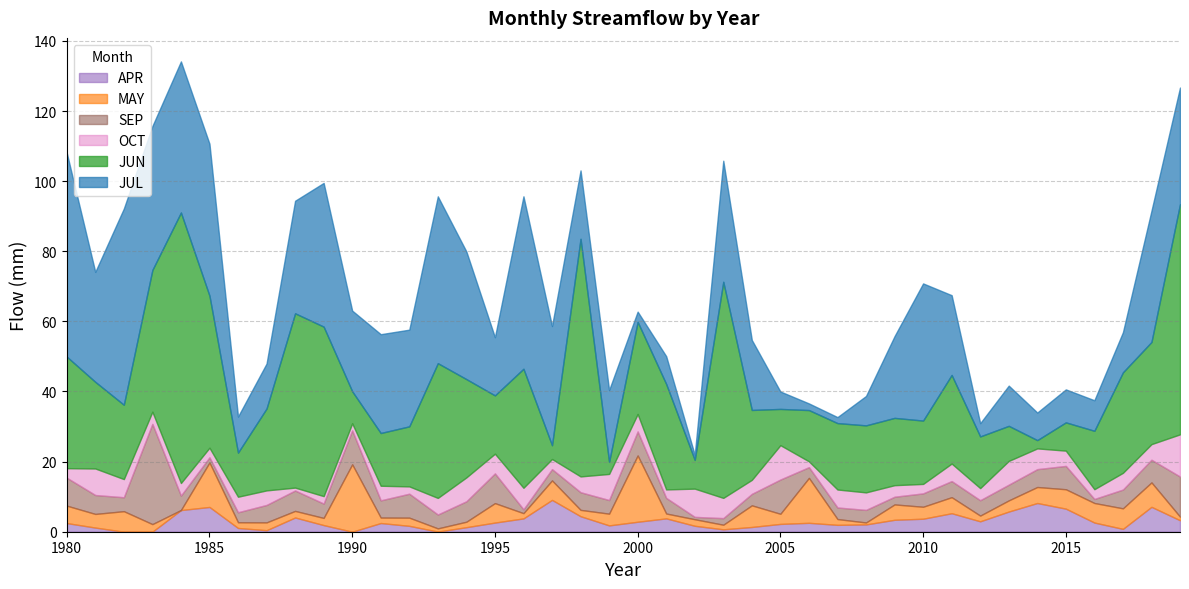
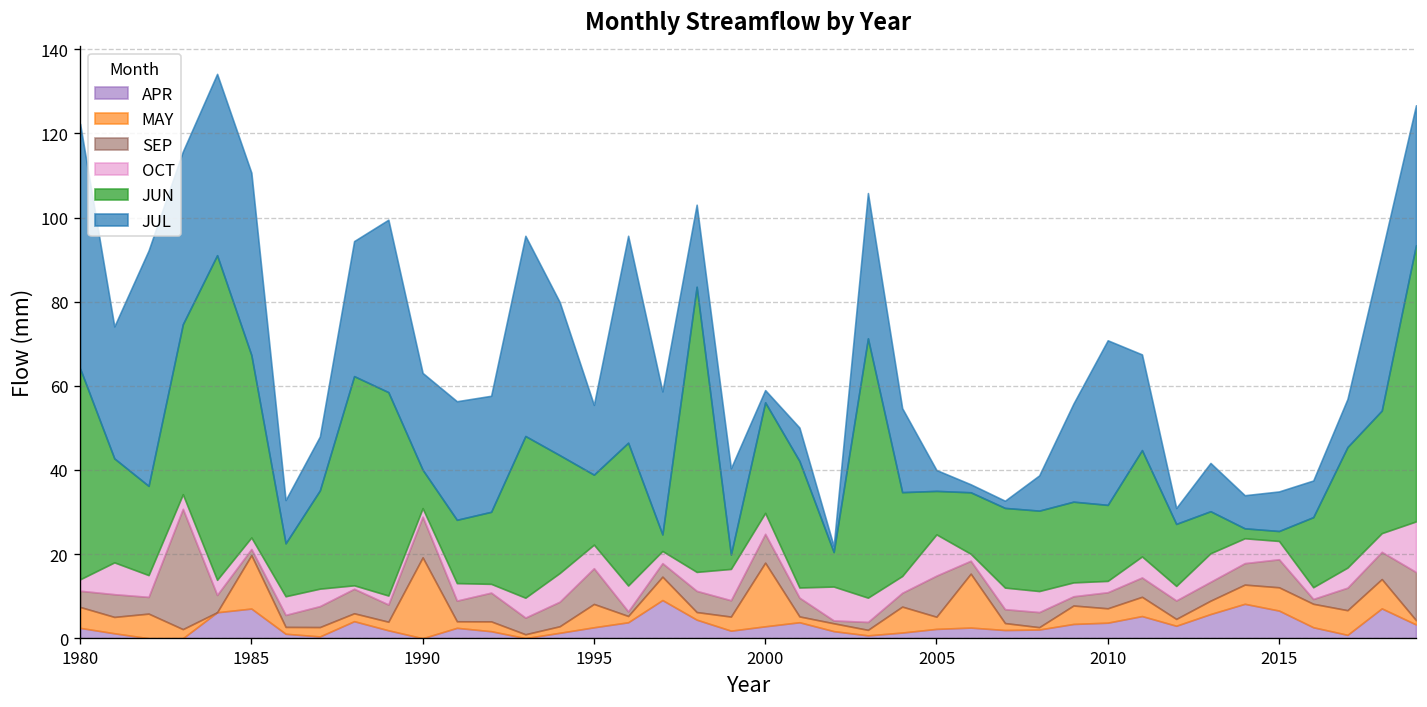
  {
    "APR": {
      "1980": 2,
      "1985": 7,
      "1995": 3,
      "2000": 3,
      "2005": 2,
      "2010": 4,
      "2015": 7
    },
    "MAY": {
      "1980": 5,
      "1985": 13,
      "1990": 19,
      "1995": 6,
-     "2000": 19,
+     "2000": 15,
      "2005": 3,
      "2010": 3,
      "2015": 6
    },
    "SEP": {
-     "1980": 8,
+     "1980": 4,
      "1985": 1,
      "1990": 10,
      "1995": 8,
      "2000": 7,
      "2005": 10,
      "2010": 4,
      "2015": 7
    },
    "OCT": {
      "1980": 3,
      "1985": 3,
      "1990": 2,
      "1995": 6,
      "2000": 5,
      "2005": 10,
      "2010": 3,
      "2015": 4
    },
    "JUN": {
-     "1980": 32,
+     "1980": 50,
      "1985": 43,
      "1990": 9,
      "1995": 17,
      "2000": 26,
      "2005": 10,
      "2010": 18,
-     "2015": 8
+     "2015": 2
    },
    "JUL": {
      "1980": 58,
      "1985": 43,
      "1990": 23,
      "1995": 17,
      "2000": 3,
      "2005": 5,
      "2010": 39,
      "2015": 9
    }
  }
